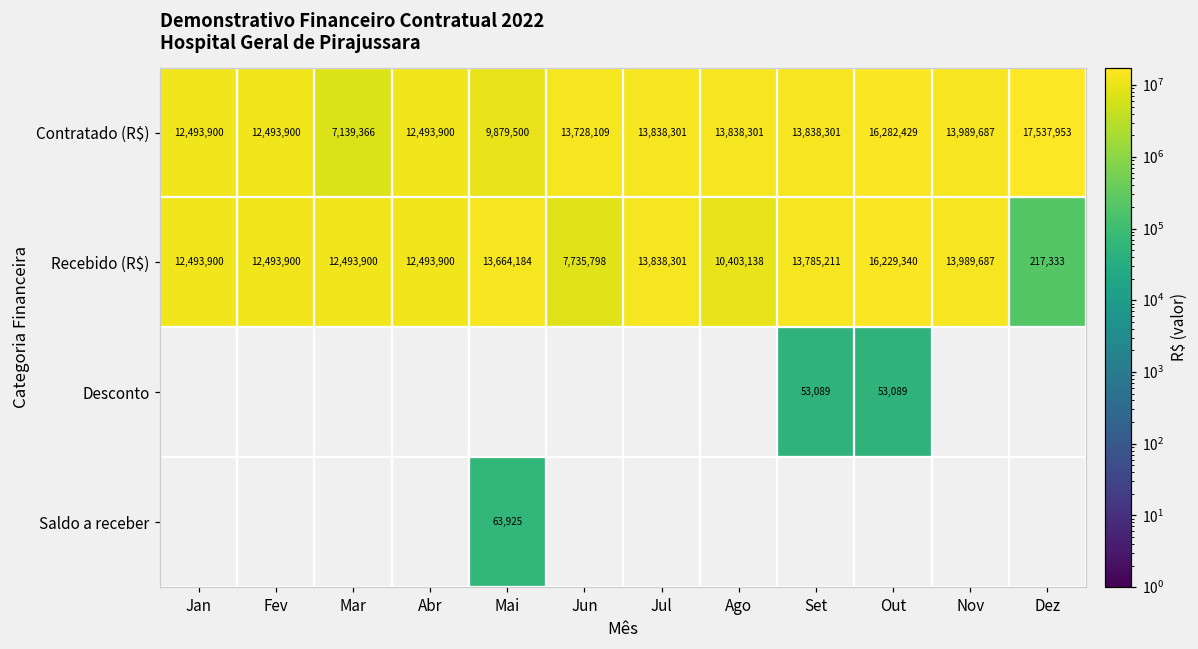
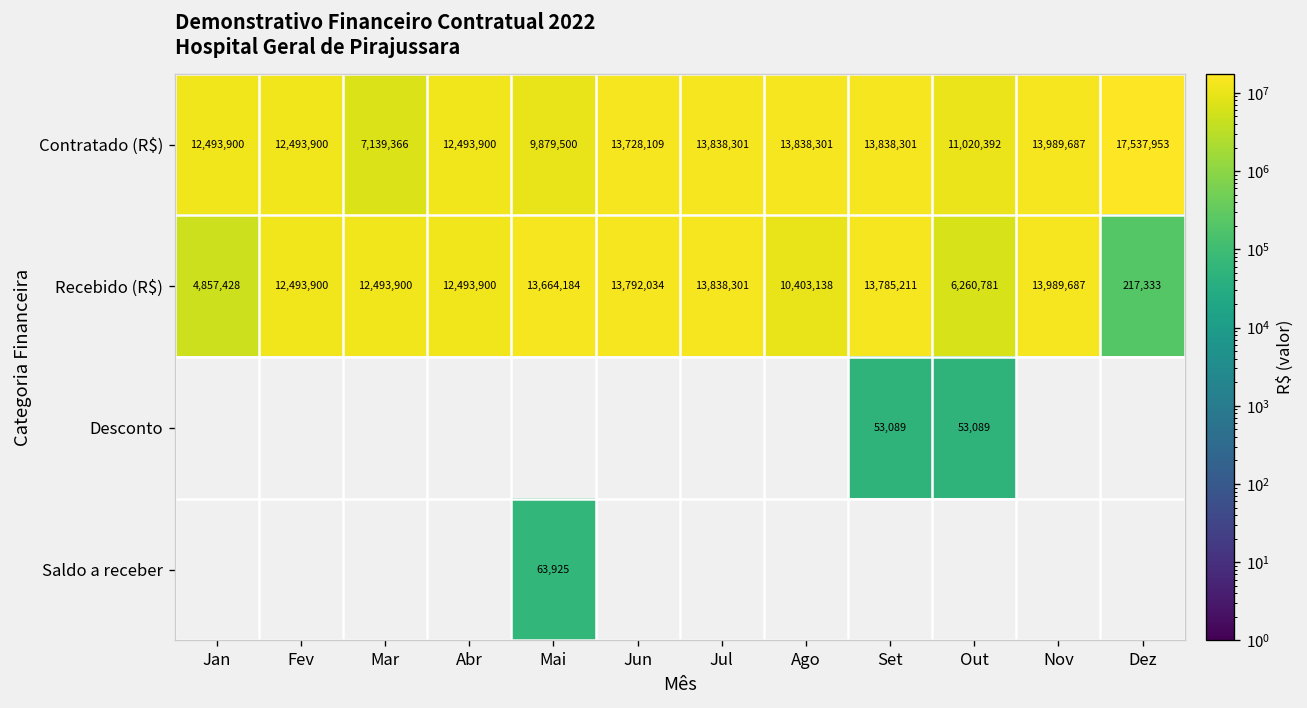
  {
    "Contratado (R$)": {
      "Jan": "12,493,900",
      "Fev": "12,493,900",
      "Mar": "7,139,366",
      "Abr": "12,493,900",
      "Mai": "9,879,500",
      "Jun": "13,728,109",
      "Jul": "13,838,301",
      "Ago": "13,838,301",
      "Set": "13,838,301",
-     "Out": "16,282,429",
+     "Out": "11,020,392",
      "Nov": "13,989,687",
      "Dez": "17,537,953"
    },
    "Recebido (R$)": {
-     "Jan": "12,493,900",
+     "Jan": "4,857,428",
      "Fev": "12,493,900",
      "Mar": "12,493,900",
      "Abr": "12,493,900",
      "Mai": "13,664,184",
-     "Jun": "7,735,798",
+     "Jun": "13,792,034",
      "Jul": "13,838,301",
      "Ago": "10,403,138",
      "Set": "13,785,211",
-     "Out": "16,229,340",
+     "Out": "6,260,781",
      "Nov": "13,989,687",
      "Dez": "217,333"
    },
    "Desconto": {
      "Set": "53,089",
      "Out": "53,089"
    },
    "Saldo a receber": {
      "Mai": "63,925"
    }
  }
